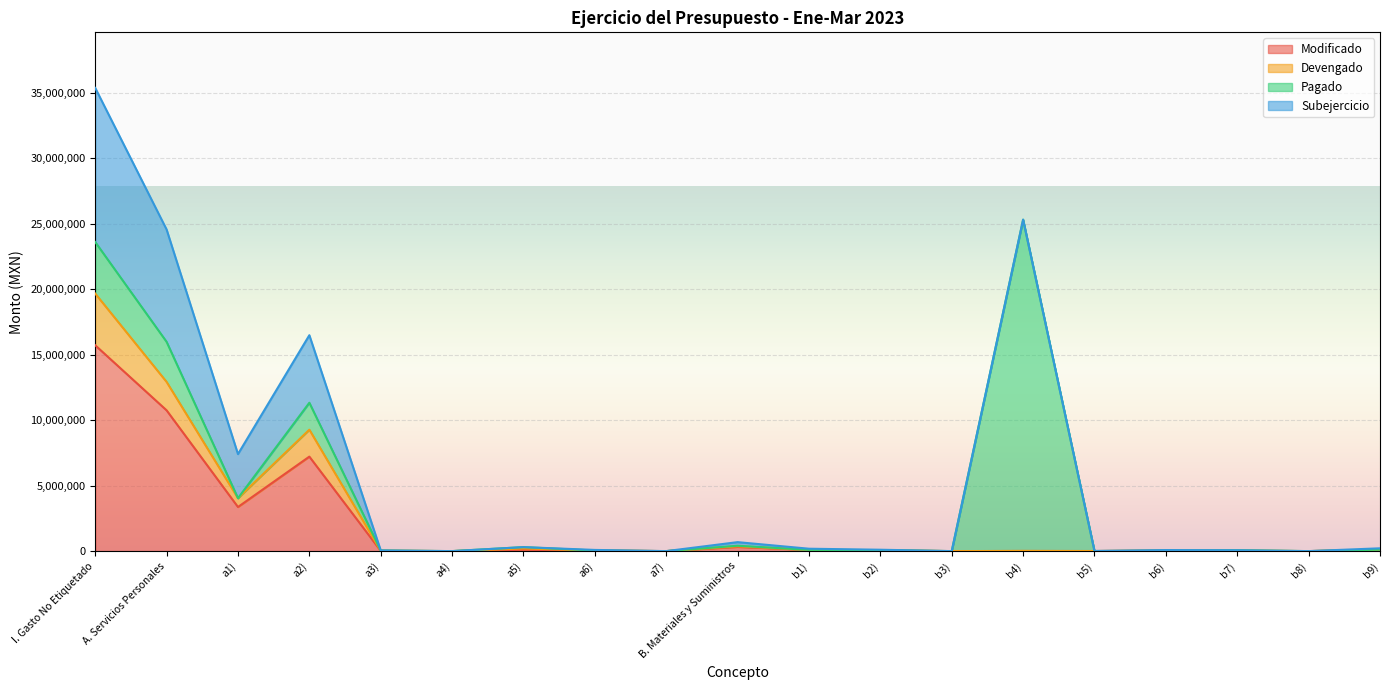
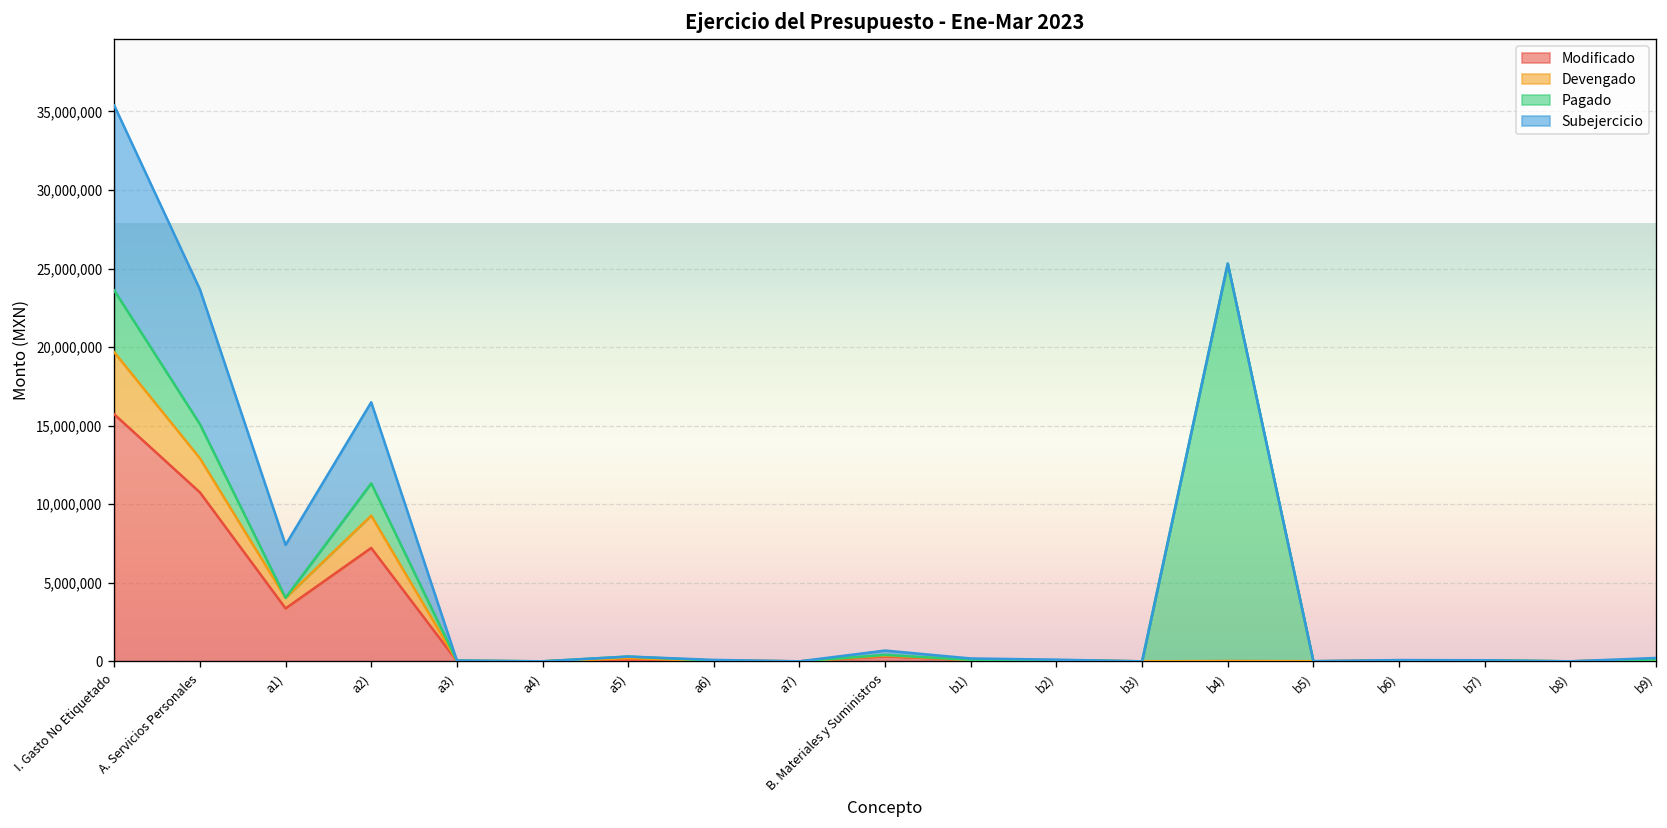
  {
    "Modificado": {
      "I. Gasto No Etiquetado": "15,700,000",
      "A. Servicios Personales": "10,800,000",
      "a1)": "3,400,000",
      "a2)": "7,200,000"
    },
    "Devengado": {
      "I. Gasto No Etiquetado": "3,900,000",
      "A. Servicios Personales": "2,200,000",
      "a2)": "2,100,000"
    },
    "Pagado": {
      "I. Gasto No Etiquetado": "3,900,000",
-     "A. Servicios Personales": "3,100,000",
+     "A. Servicios Personales": "2,200,000",
      "a2)": "2,100,000"
    },
    "Subejercicio": {
      "I. Gasto No Etiquetado": "11,800,000",
      "A. Servicios Personales": "8,600,000",
      "a1)": "3,400,000",
      "a2)": "5,200,000",
      "B. Materiales y Suministros": "300,000"
    }
  }
